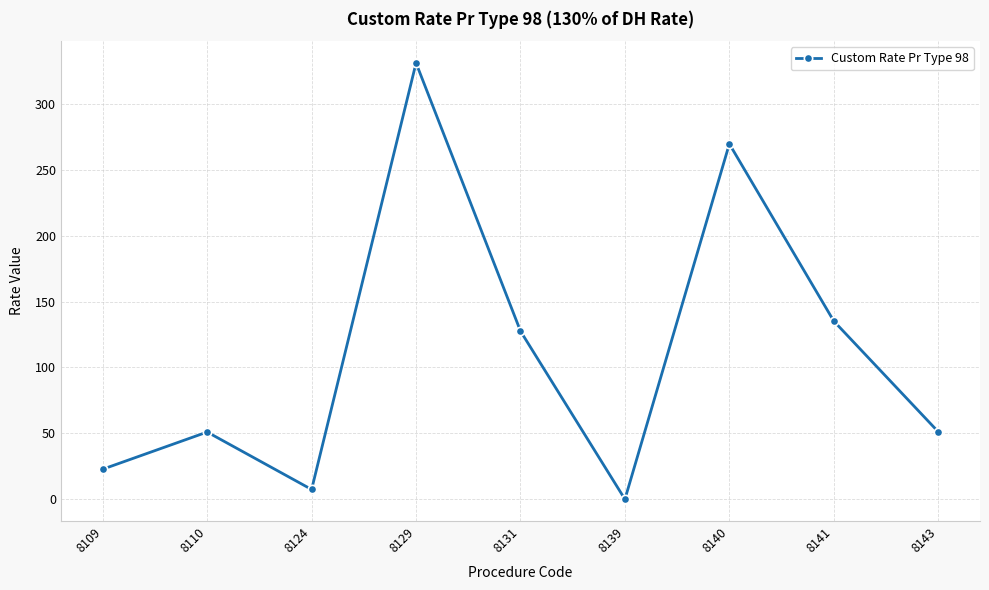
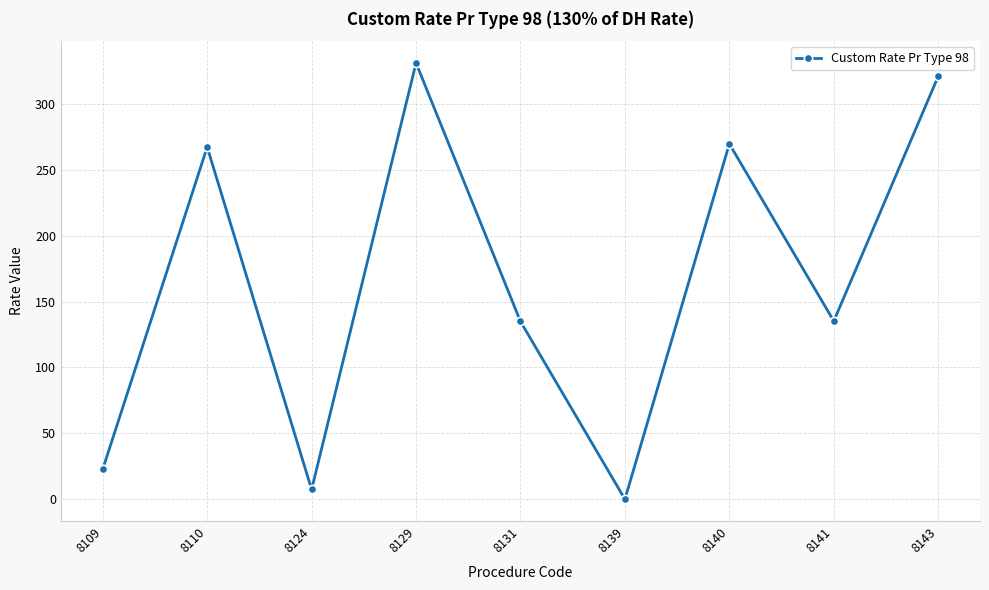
  {
    "8109": 23,
-   "8110": 51,
+   "8110": 267,
    "8124": 7,
    "8129": 331,
-   "8131": 128,
+   "8131": 135,
    "8139": 0,
    "8140": 270,
    "8141": 135,
-   "8143": 51
+   "8143": 321
  }
